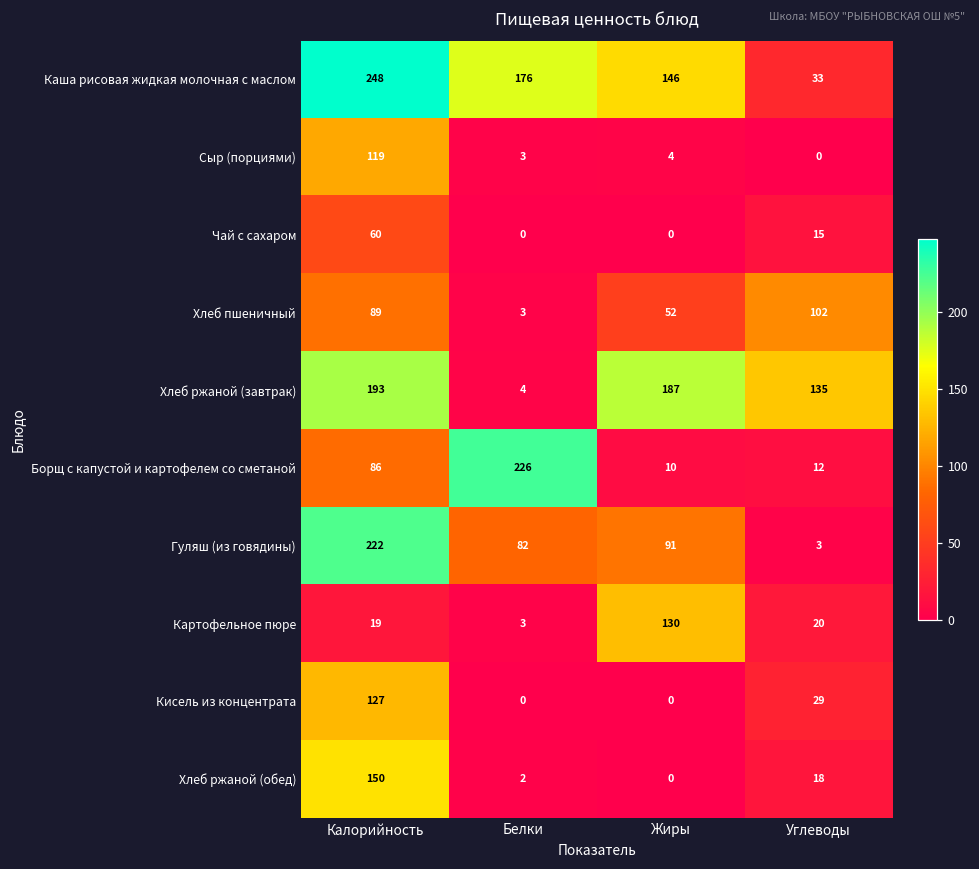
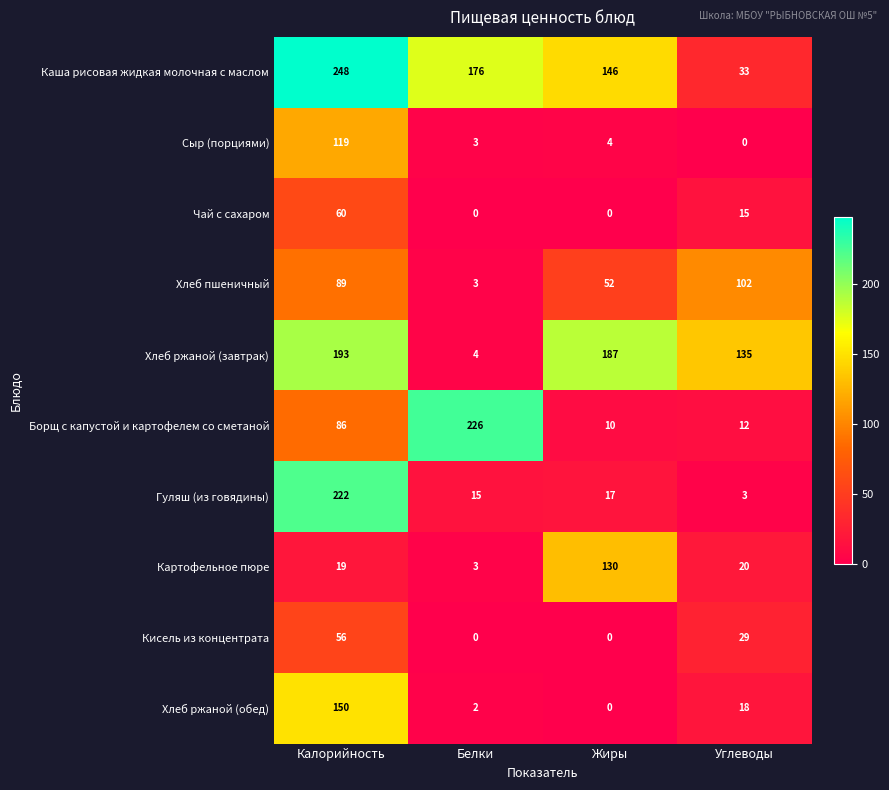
  {
    "Каша рисовая жидкая молочная с маслом": {
      "Калорийность": 248,
      "Белки": 176,
      "Жиры": 146,
      "Углеводы": 33
    },
    "Сыр (порциями)": {
      "Калорийность": 119,
      "Белки": 3,
      "Жиры": 4,
      "Углеводы": 0
    },
    "Чай с сахаром": {
      "Калорийность": 60,
      "Белки": 0,
      "Жиры": 0,
      "Углеводы": 15
    },
    "Хлеб пшеничный": {
      "Калорийность": 89,
      "Белки": 3,
      "Жиры": 52,
      "Углеводы": 102
    },
    "Хлеб ржаной (завтрак)": {
      "Калорийность": 193,
      "Белки": 4,
      "Жиры": 187,
      "Углеводы": 135
    },
    "Борщ с капустой и картофелем со сметаной": {
      "Калорийность": 86,
      "Белки": 226,
      "Жиры": 10,
      "Углеводы": 12
    },
    "Гуляш (из говядины)": {
      "Калорийность": 222,
-     "Белки": 82,
-     "Жиры": 91,
+     "Белки": 15,
+     "Жиры": 17,
      "Углеводы": 3
    },
    "Картофельное пюре": {
      "Калорийность": 19,
      "Белки": 3,
      "Жиры": 130,
      "Углеводы": 20
    },
    "Кисель из концентрата": {
-     "Калорийность": 127,
+     "Калорийность": 56,
      "Белки": 0,
      "Жиры": 0,
      "Углеводы": 29
    },
    "Хлеб ржаной (обед)": {
      "Калорийность": 150,
      "Белки": 2,
      "Жиры": 0,
      "Углеводы": 18
    }
  }
